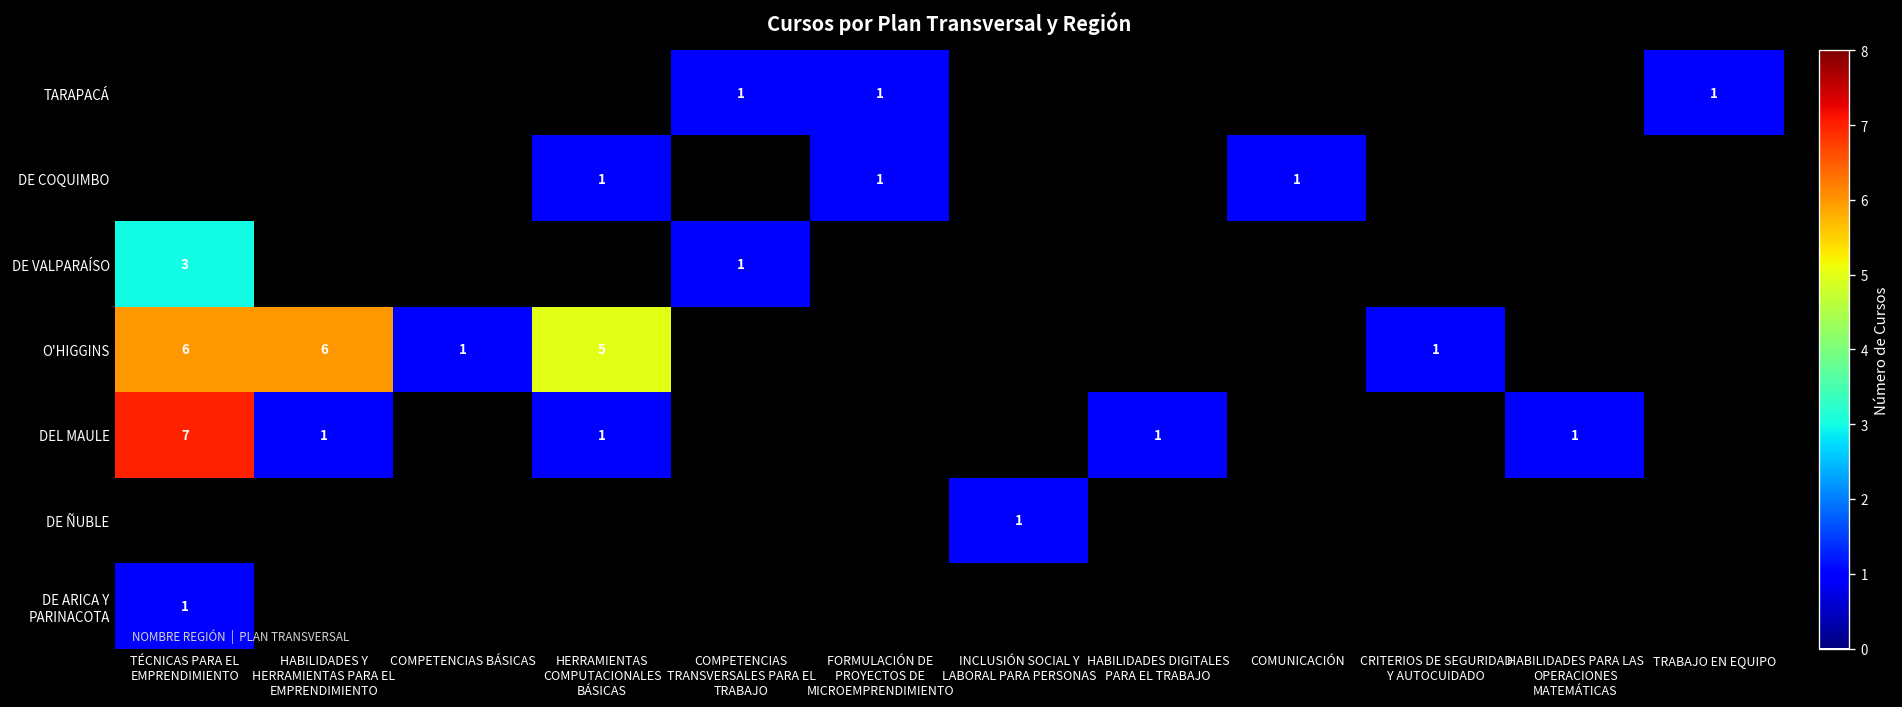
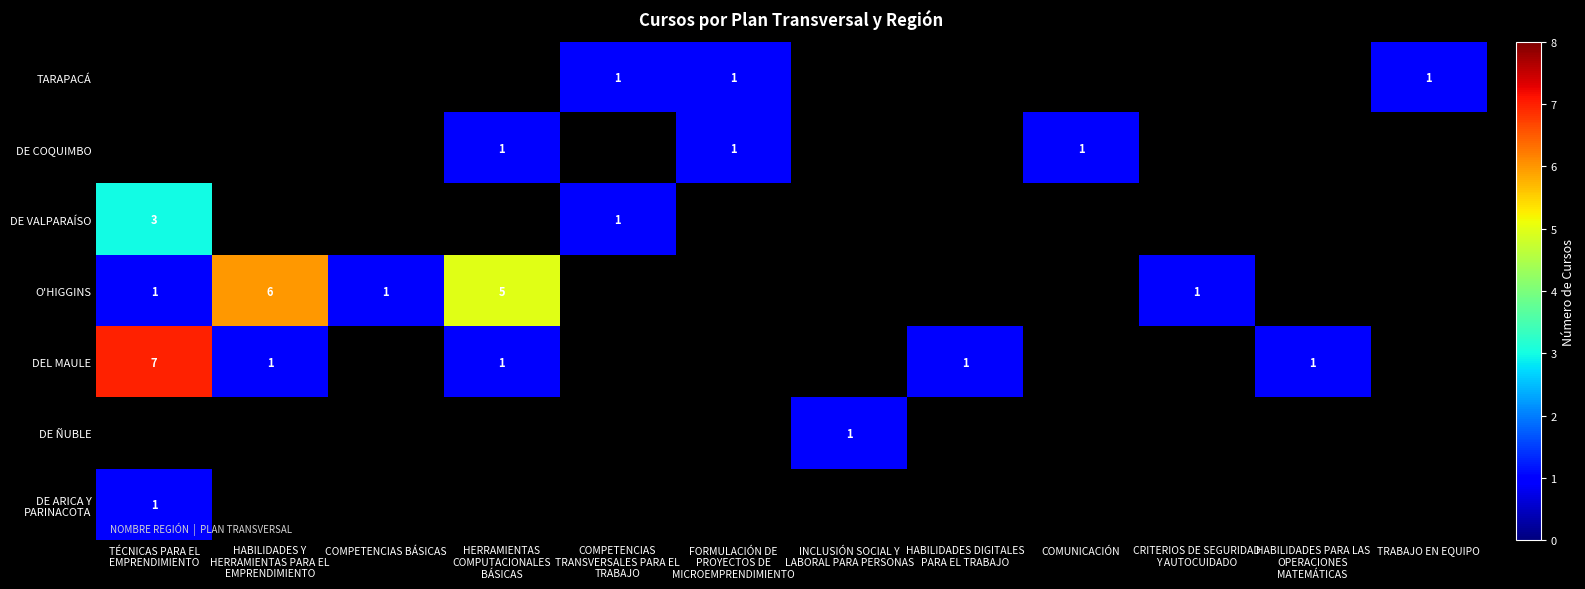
  {
    "TARAPACÁ": {
      "COMPETENCIAS TRANSVERSALES PARA EL TRABAJO": 1,
      "FORMULACIÓN DE PROYECTOS DE MICROEMPRENDIMIENTO": 1,
      "TRABAJO EN EQUIPO": 1
    },
    "DE COQUIMBO": {
      "HERRAMIENTAS COMPUTACIONALES BÁSICAS": 1,
      "FORMULACIÓN DE PROYECTOS DE MICROEMPRENDIMIENTO": 1,
      "COMUNICACIÓN": 1
    },
    "DE VALPARAÍSO": {
      "TÉCNICAS PARA EL EMPRENDIMIENTO": 3,
      "COMPETENCIAS TRANSVERSALES PARA EL TRABAJO": 1
    },
    "O'HIGGINS": {
-     "TÉCNICAS PARA EL EMPRENDIMIENTO": 6,
+     "TÉCNICAS PARA EL EMPRENDIMIENTO": 1,
      "HABILIDADES Y HERRAMIENTAS PARA EL EMPRENDIMIENTO": 6,
      "COMPETENCIAS BÁSICAS": 1,
      "HERRAMIENTAS COMPUTACIONALES BÁSICAS": 5,
      "CRITERIOS DE SEGURIDAD Y AUTOCUIDADO": 1
    },
    "DEL MAULE": {
      "TÉCNICAS PARA EL EMPRENDIMIENTO": 7,
      "HABILIDADES Y HERRAMIENTAS PARA EL EMPRENDIMIENTO": 1,
      "HERRAMIENTAS COMPUTACIONALES BÁSICAS": 1,
      "HABILIDADES DIGITALES PARA EL TRABAJO": 1,
      "HABILIDADES PARA LAS OPERACIONES MATEMÁTICAS": 1
    },
    "DE ÑUBLE": {
      "INCLUSIÓN SOCIAL Y LABORAL PARA PERSONAS": 1
    }
  }
